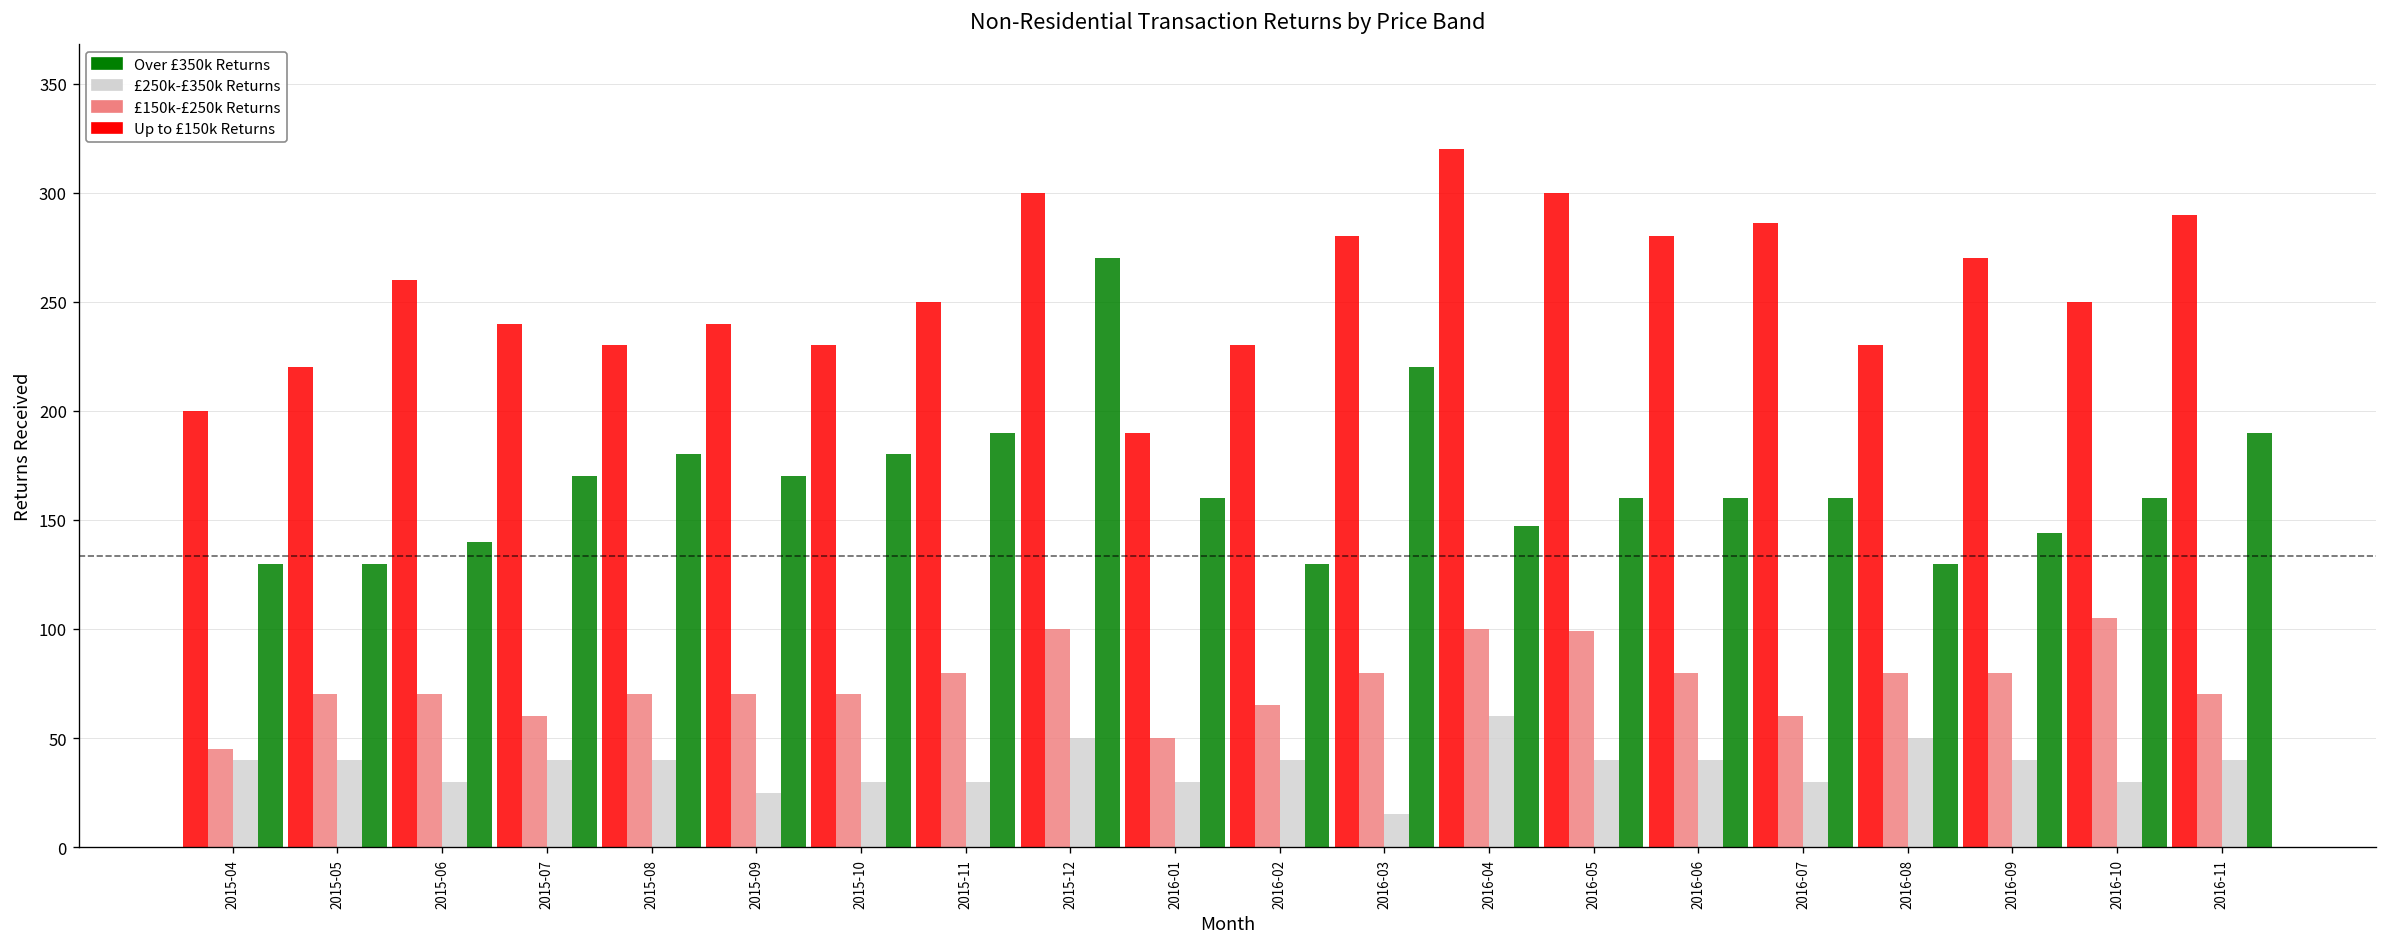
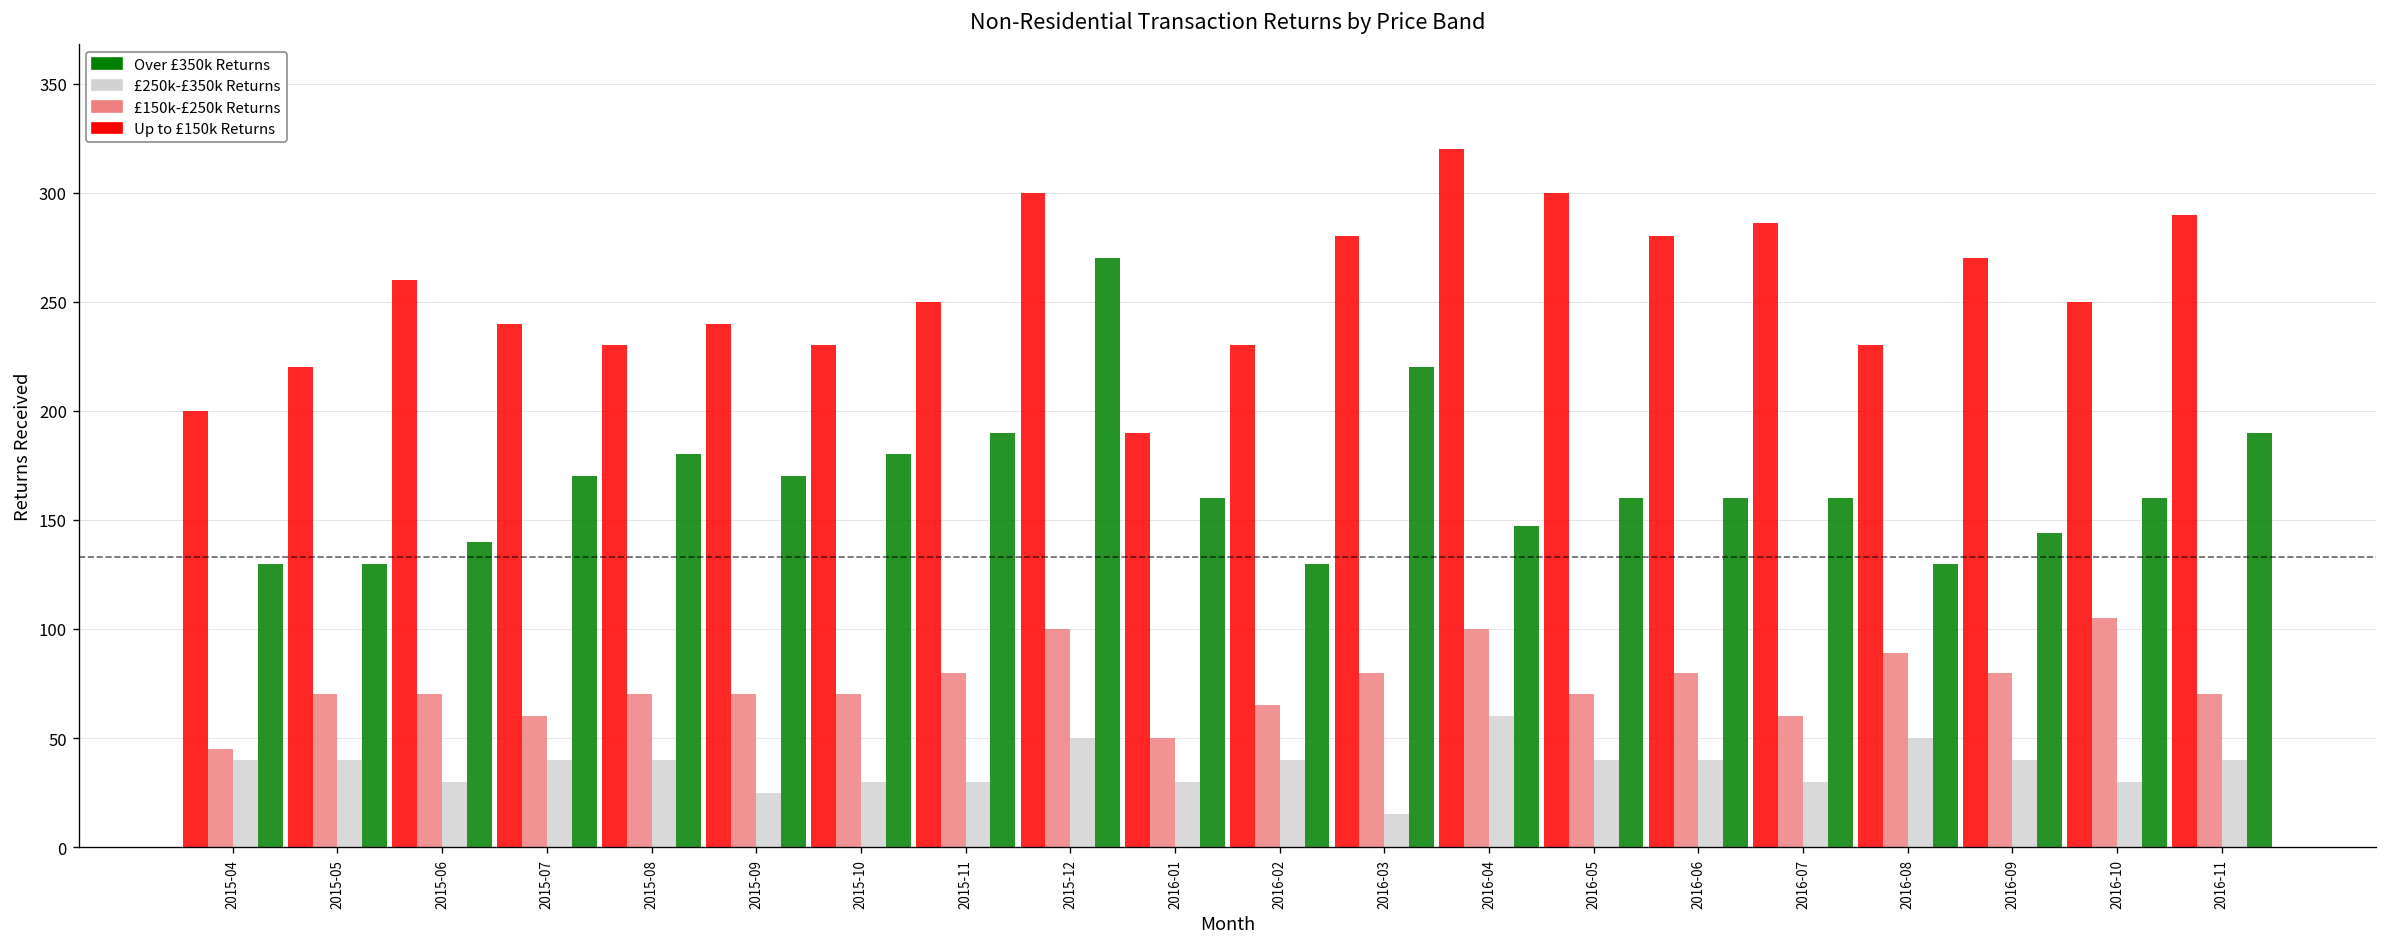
  {
    "Up to £150k Returns": {
      "2015-04": 200,
      "2015-05": 220,
      "2015-06": 260,
      "2015-07": 240,
      "2015-08": 230,
      "2015-09": 240,
      "2015-10": 230,
      "2015-11": 250,
      "2015-12": 300,
      "2016-01": 190,
      "2016-02": 230,
      "2016-03": 280,
      "2016-04": 320,
      "2016-05": 300,
      "2016-06": 280,
      "2016-07": 286,
      "2016-08": 230,
      "2016-09": 270,
      "2016-10": 250,
      "2016-11": 290
    },
    "£150k-£250k Returns": {
      "2015-04": 45,
      "2015-05": 70,
      "2015-06": 70,
      "2015-07": 60,
      "2015-08": 70,
      "2015-09": 70,
      "2015-10": 70,
      "2015-11": 80,
      "2015-12": 100,
      "2016-01": 50,
      "2016-02": 65,
      "2016-03": 80,
      "2016-04": 100,
-     "2016-05": 99,
+     "2016-05": 70,
      "2016-06": 80,
      "2016-07": 60,
-     "2016-08": 80,
+     "2016-08": 89,
      "2016-09": 80,
      "2016-10": 105,
      "2016-11": 70
    },
    "£250k-£350k Returns": {
      "2015-04": 40,
      "2015-05": 40,
      "2015-06": 30,
      "2015-07": 40,
      "2015-08": 40,
      "2015-09": 25,
      "2015-10": 30,
      "2015-11": 30,
      "2015-12": 50,
      "2016-01": 30,
      "2016-02": 40,
      "2016-03": 15,
      "2016-04": 60,
      "2016-05": 40,
      "2016-06": 40,
      "2016-07": 30,
      "2016-08": 50,
      "2016-09": 40,
      "2016-10": 30,
      "2016-11": 40
    },
    "Over £350k Returns": {
      "2015-04": 130,
      "2015-05": 130,
      "2015-06": 140,
      "2015-07": 170,
      "2015-08": 180,
      "2015-09": 170,
      "2015-10": 180,
      "2015-11": 190,
      "2015-12": 270,
      "2016-01": 160,
      "2016-02": 130,
      "2016-03": 220,
      "2016-04": 147,
      "2016-05": 160,
      "2016-06": 160,
      "2016-07": 160,
      "2016-08": 130,
      "2016-09": 144,
      "2016-10": 160,
      "2016-11": 190
    }
  }
